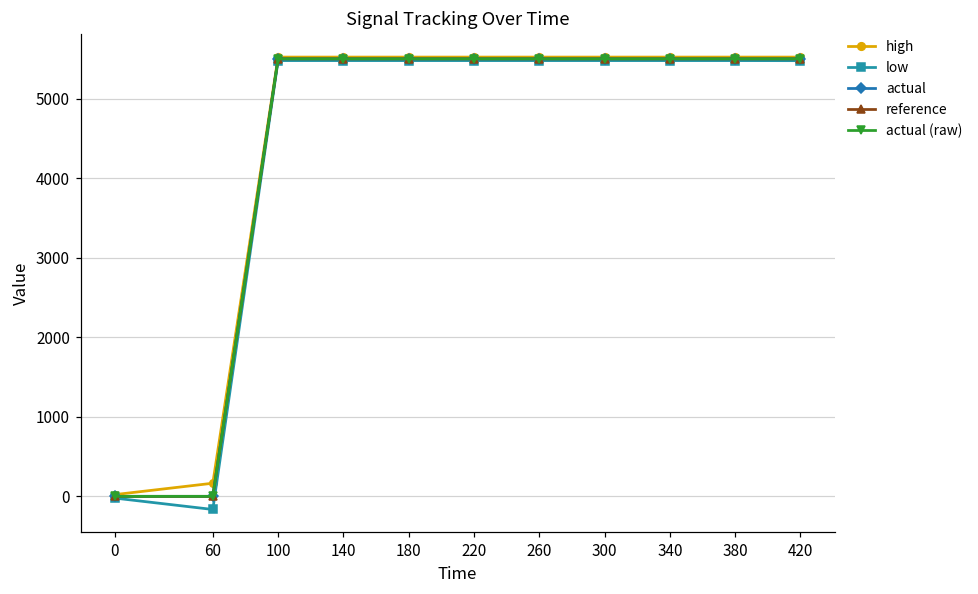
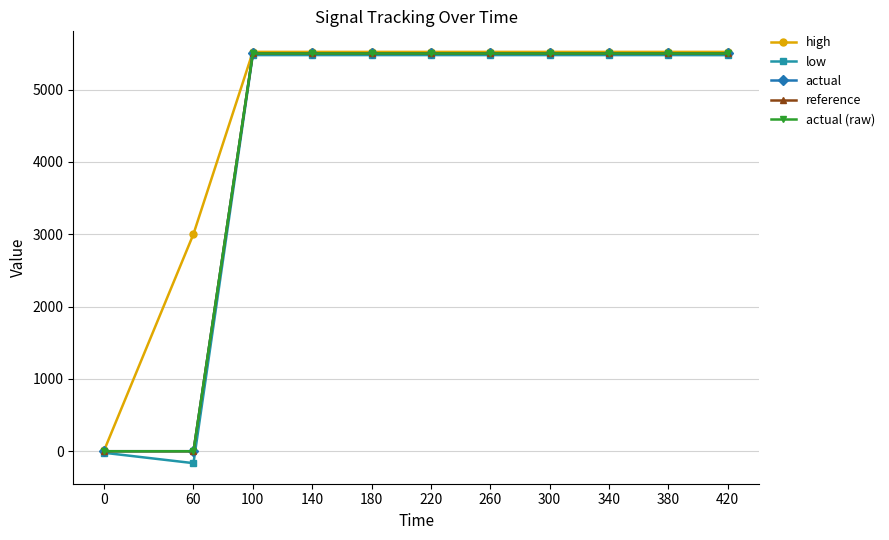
  {
    "high": {
-     "60": 200
+     "60": 3000
    },
    "low": {
      "60": -200
    },
    "actual (raw)": {
      "60": 0
    }
  }
